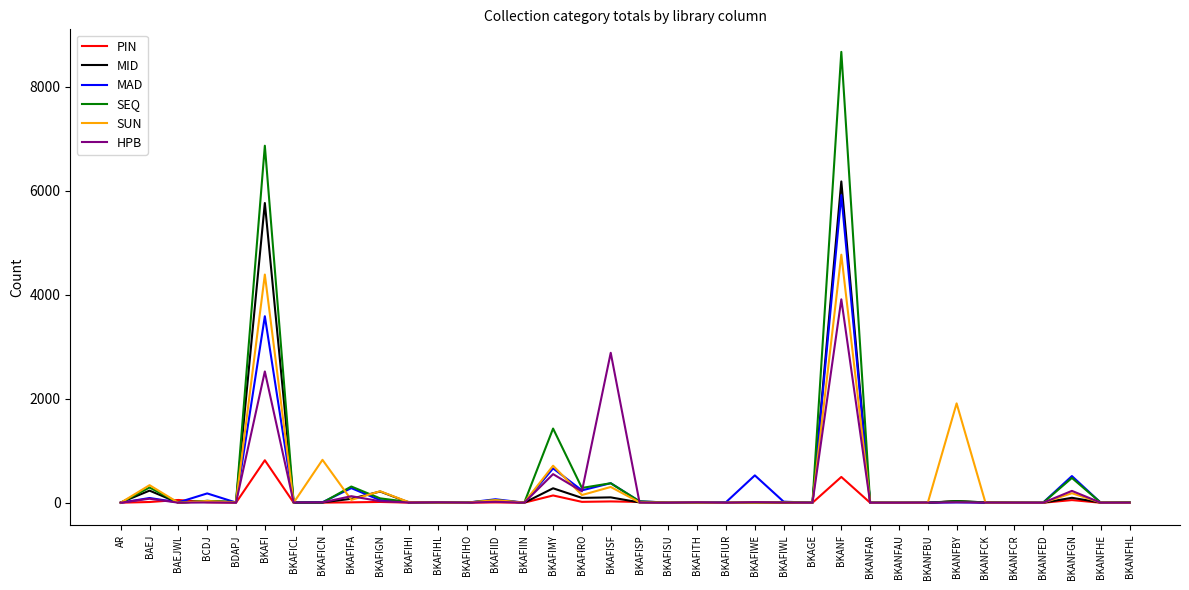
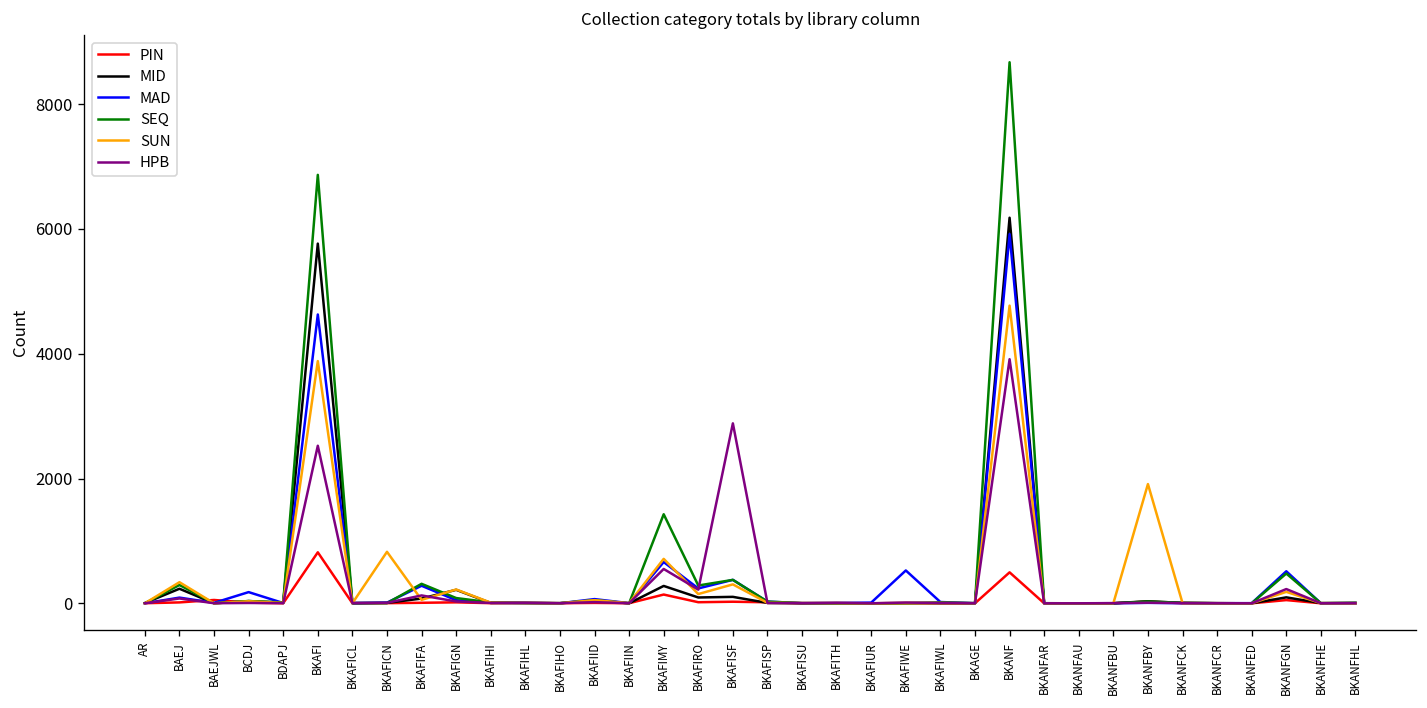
  {
    "PIN": {
      "BAEJ": 0,
      "BKAFI": 800,
      "BKAFIMY": 100,
      "BKAFIRO": 0,
      "BKAFISF": 0,
      "BKANF": 500
    },
    "MID": {
      "BAEJ": 200,
      "BKAFI": 5800,
      "BKAFIMY": 300,
      "BKAFIRO": 100,
      "BKAFISF": 100,
      "BKANF": 6200
    },
    "MAD": {
      "BCDJ": 200,
-     "BKAFI": 3600,
+     "BKAFI": 4600,
      "BKAFIMY": 700,
      "BKAFIWE": 500,
      "BKANF": 5900
    },
    "SEQ": {
      "BKAFI": 6900,
      "BKAFIMY": 1400,
      "BKANF": 8700
    },
    "SUN": {
-     "BKAFI": 4400,
+     "BKAFI": 3900,
      "BKAFICN": 800,
      "BKAFIMY": 700,
      "BKAFIRO": 100,
      "BKAFISF": 300,
      "BKANF": 4800,
      "BKANFBY": 1900
    },
    "HPB": {
      "BKAFI": 2500,
      "BKAFIFA": 100,
      "BKAFIMY": 600,
      "BKAFISF": 2900,
      "BKANF": 3900
    }
  }
